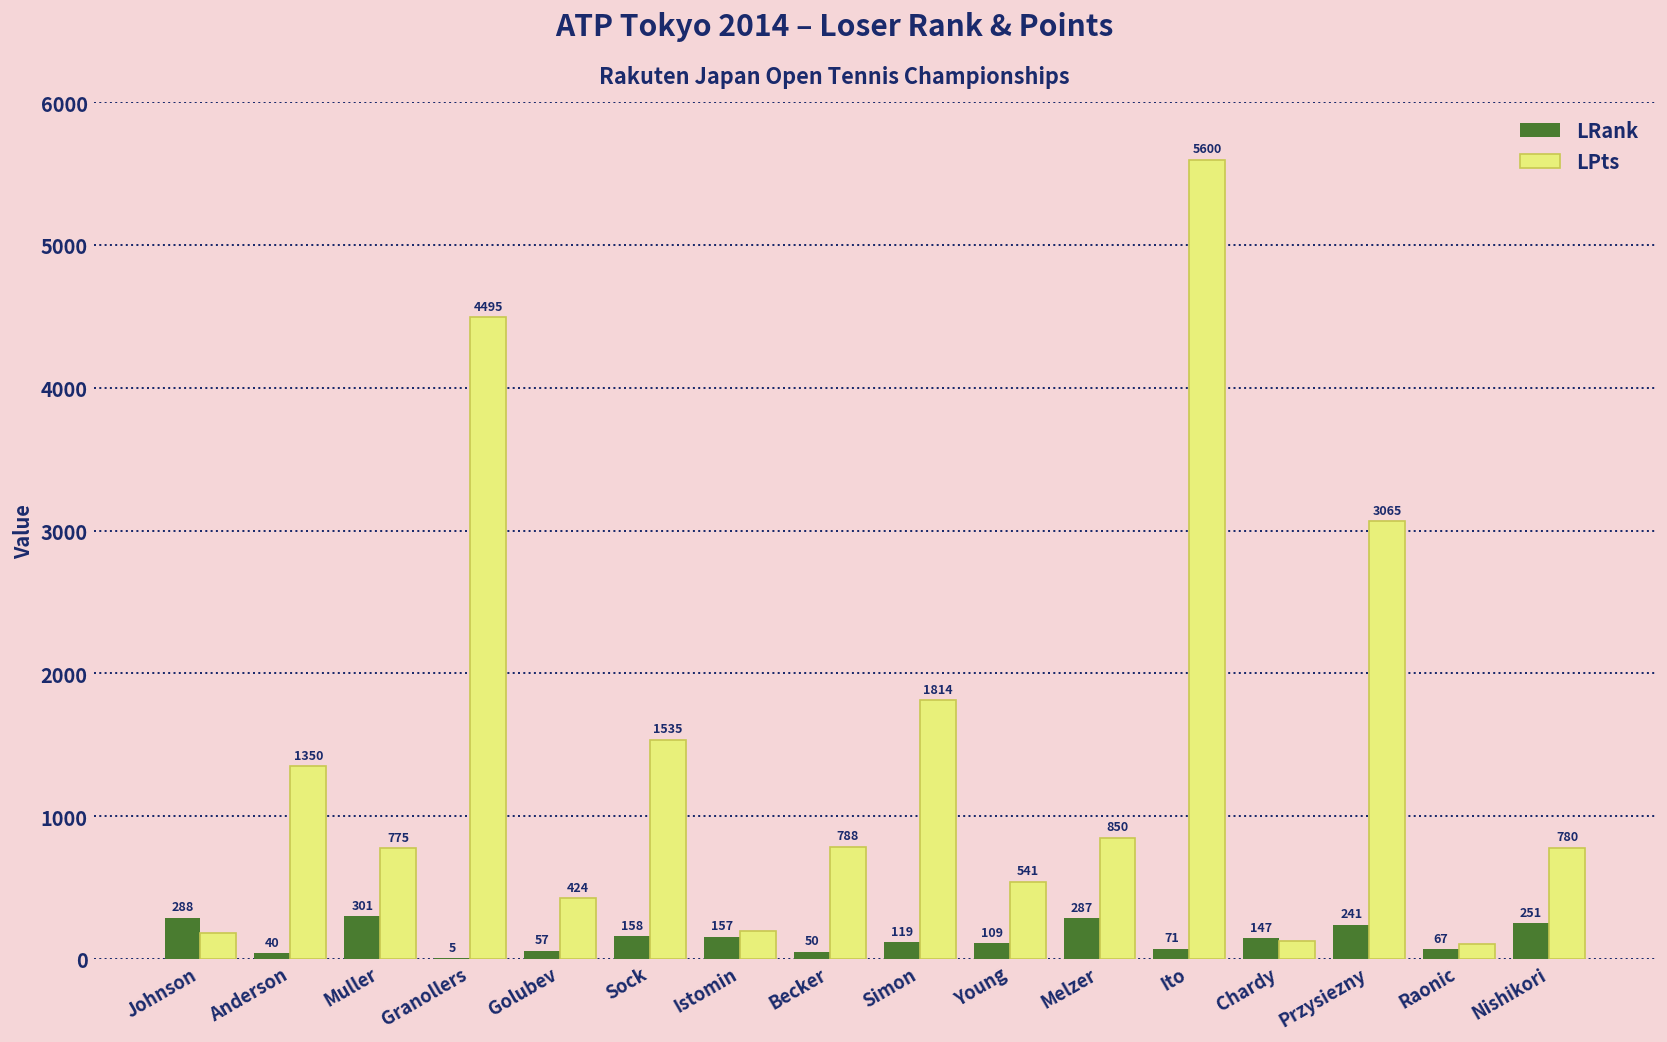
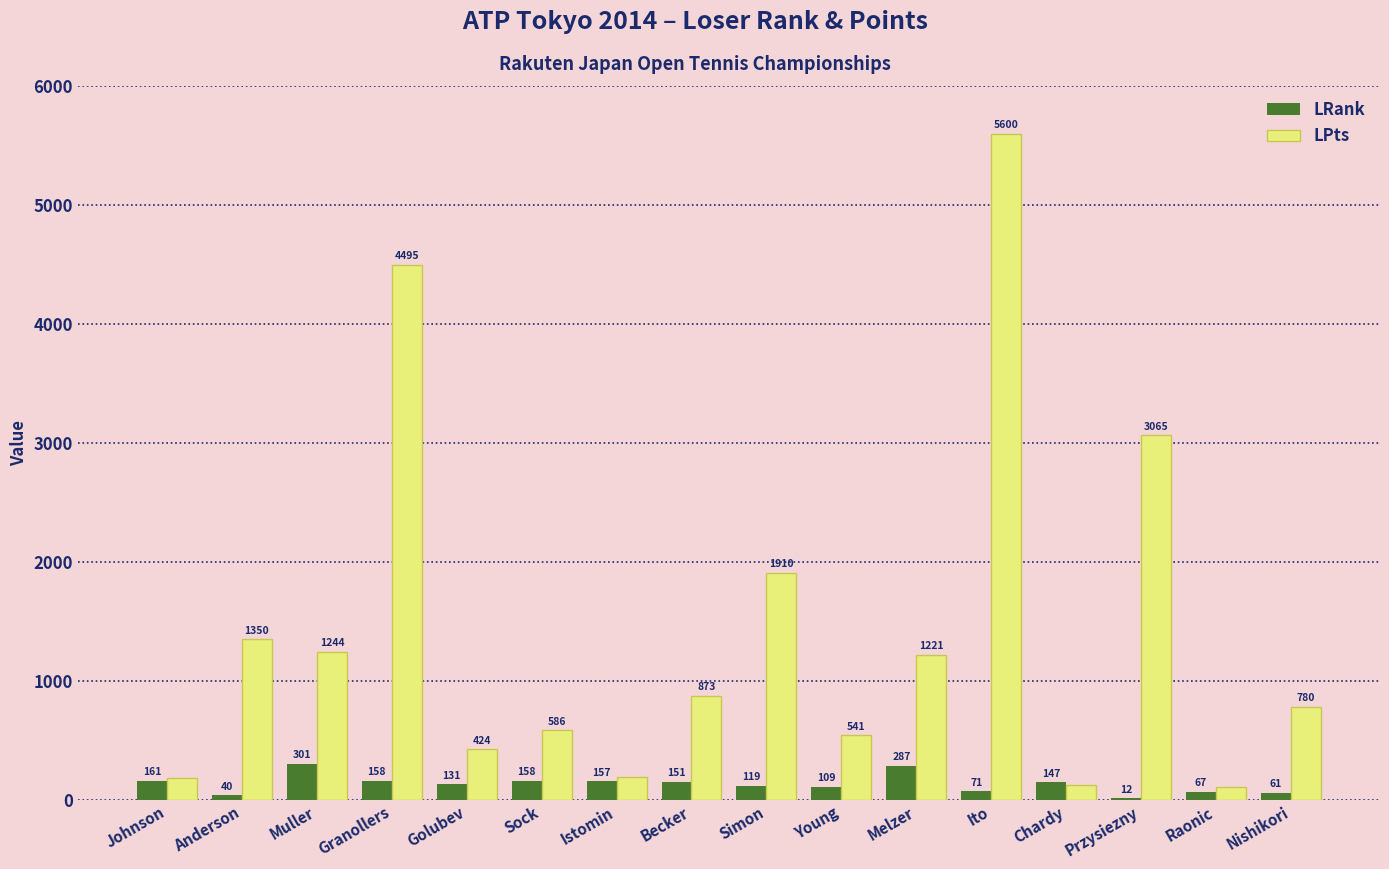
  {
    "LRank": {
-     "Johnson": 288,
+     "Johnson": 161,
      "Anderson": 40,
      "Muller": 301,
-     "Granollers": 5,
-     "Golubev": 57,
+     "Granollers": 158,
+     "Golubev": 131,
      "Sock": 158,
      "Istomin": 157,
-     "Becker": 50,
+     "Becker": 151,
      "Simon": 119,
      "Young": 109,
      "Melzer": 287,
      "Ito": 71,
      "Chardy": 147,
-     "Przysiezny": 241,
+     "Przysiezny": 12,
      "Raonic": 67,
-     "Nishikori": 251
+     "Nishikori": 61
    },
    "LPts": {
      "Anderson": 1350,
-     "Muller": 775,
+     "Muller": 1244,
      "Granollers": 4495,
      "Golubev": 424,
-     "Sock": 1535,
-     "Becker": 788,
-     "Simon": 1814,
+     "Sock": 586,
+     "Becker": 873,
+     "Simon": 1910,
      "Young": 541,
-     "Melzer": 850,
+     "Melzer": 1221,
      "Ito": 5600,
      "Przysiezny": 3065,
      "Nishikori": 780
    }
  }
